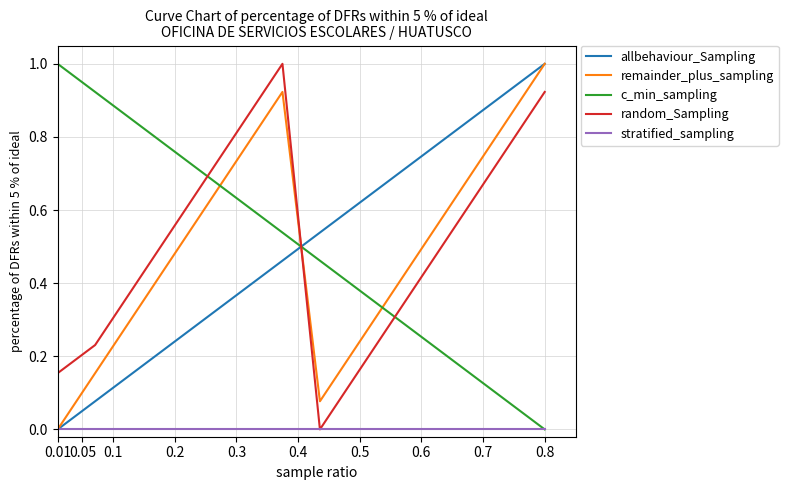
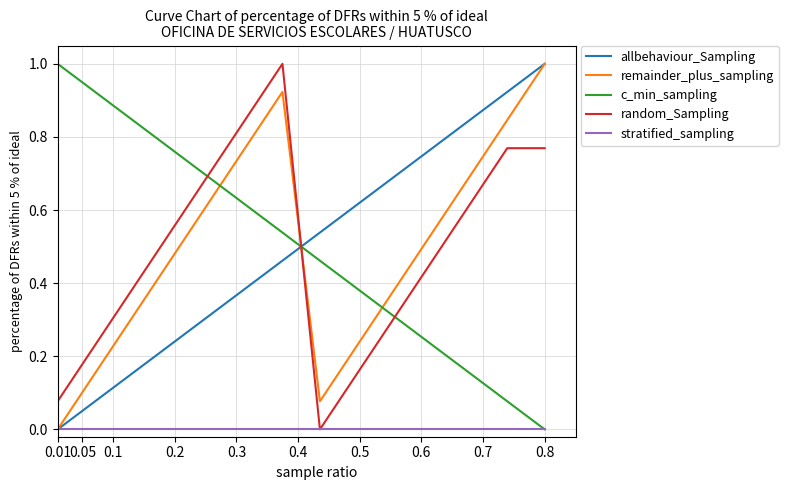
  {
    "c_min_sampling": {
      "0.01": 1.00
    },
    "random_Sampling": {
-     "0.01": 0.15,
-     "0.8": 0.92
+     "0.01": 0.08,
+     "0.8": 0.77
    }
  }
